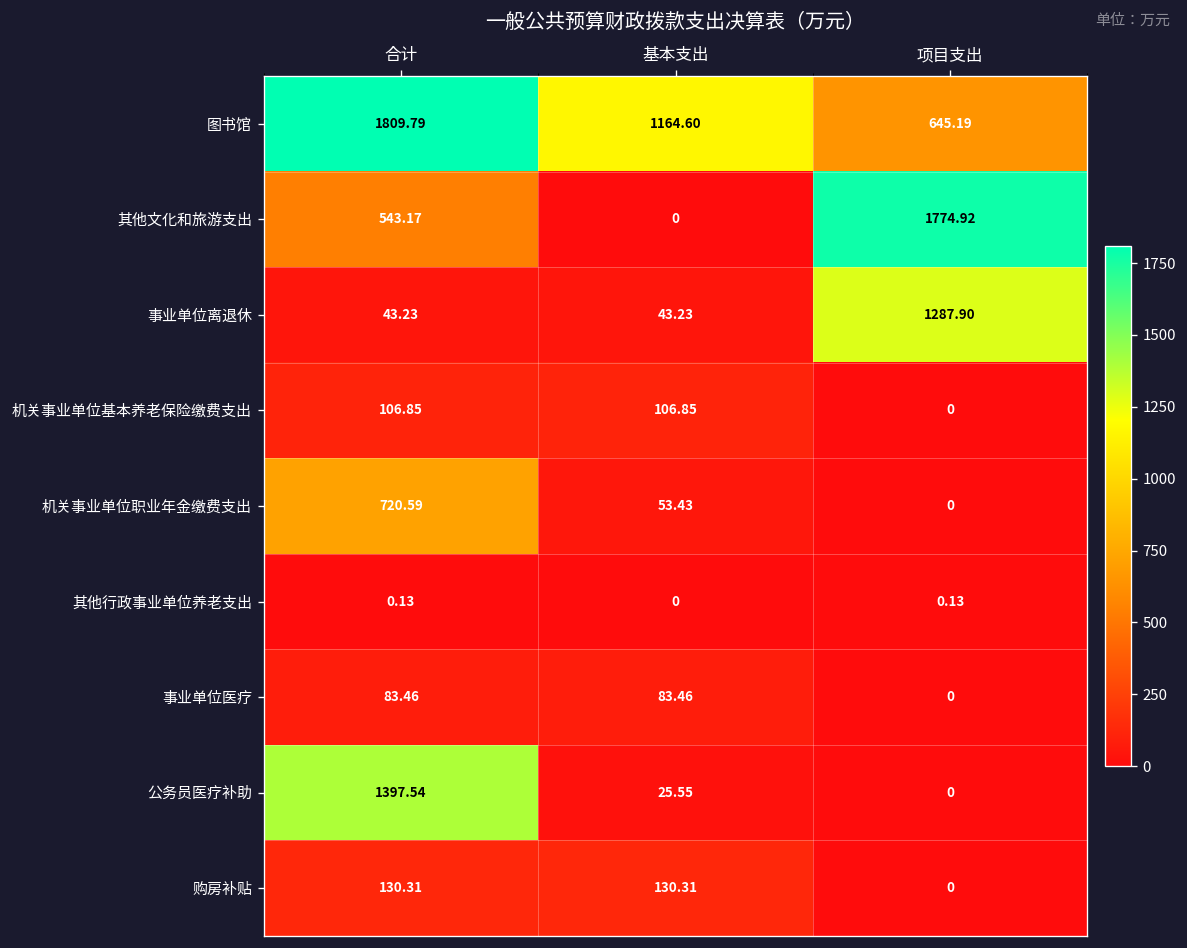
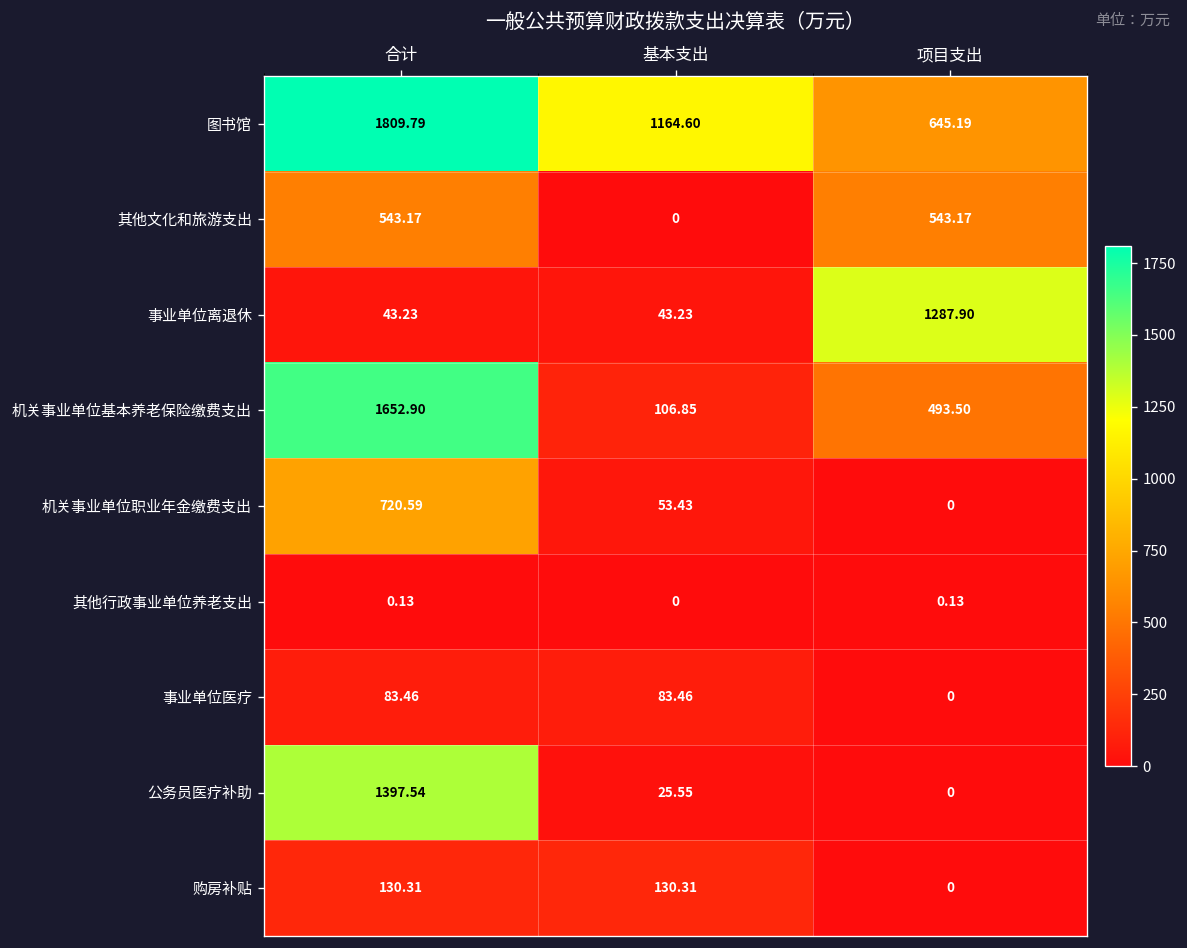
  {
    "图书馆": {
      "合计": 1809.79,
      "基本支出": 1164.60,
      "项目支出": 645.19
    },
    "其他文化和旅游支出": {
      "合计": 543.17,
      "基本支出": 0,
-     "项目支出": 1774.92
+     "项目支出": 543.17
    },
    "事业单位离退休": {
      "合计": 43.23,
      "基本支出": 43.23,
      "项目支出": 1287.90
    },
    "机关事业单位基本养老保险缴费支出": {
-     "合计": 106.85,
+     "合计": 1652.90,
      "基本支出": 106.85,
-     "项目支出": 0
+     "项目支出": 493.50
    },
    "机关事业单位职业年金缴费支出": {
      "合计": 720.59,
      "基本支出": 53.43,
      "项目支出": 0
    },
    "其他行政事业单位养老支出": {
      "合计": 0.13,
      "基本支出": 0,
      "项目支出": 0.13
    },
    "事业单位医疗": {
      "合计": 83.46,
      "基本支出": 83.46,
      "项目支出": 0
    },
    "公务员医疗补助": {
      "合计": 1397.54,
      "基本支出": 25.55,
      "项目支出": 0
    },
    "购房补贴": {
      "合计": 130.31,
      "基本支出": 130.31,
      "项目支出": 0
    }
  }
